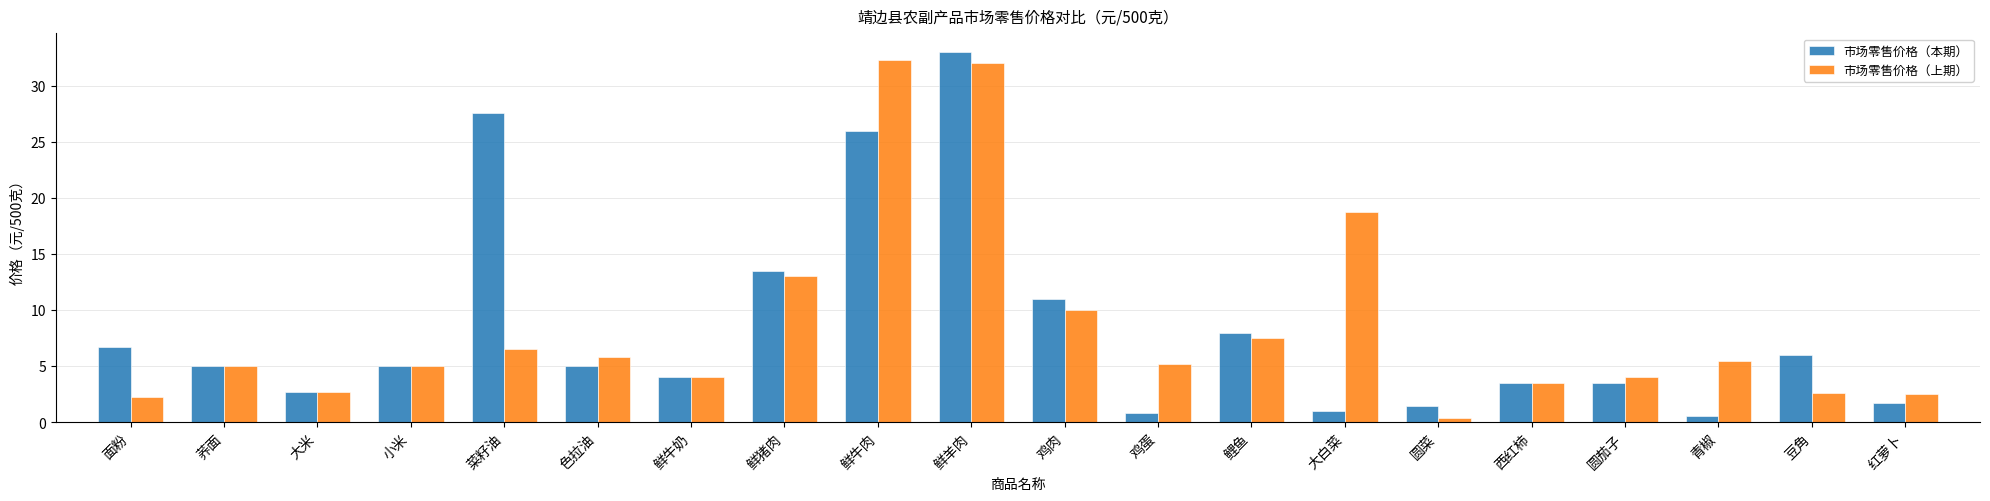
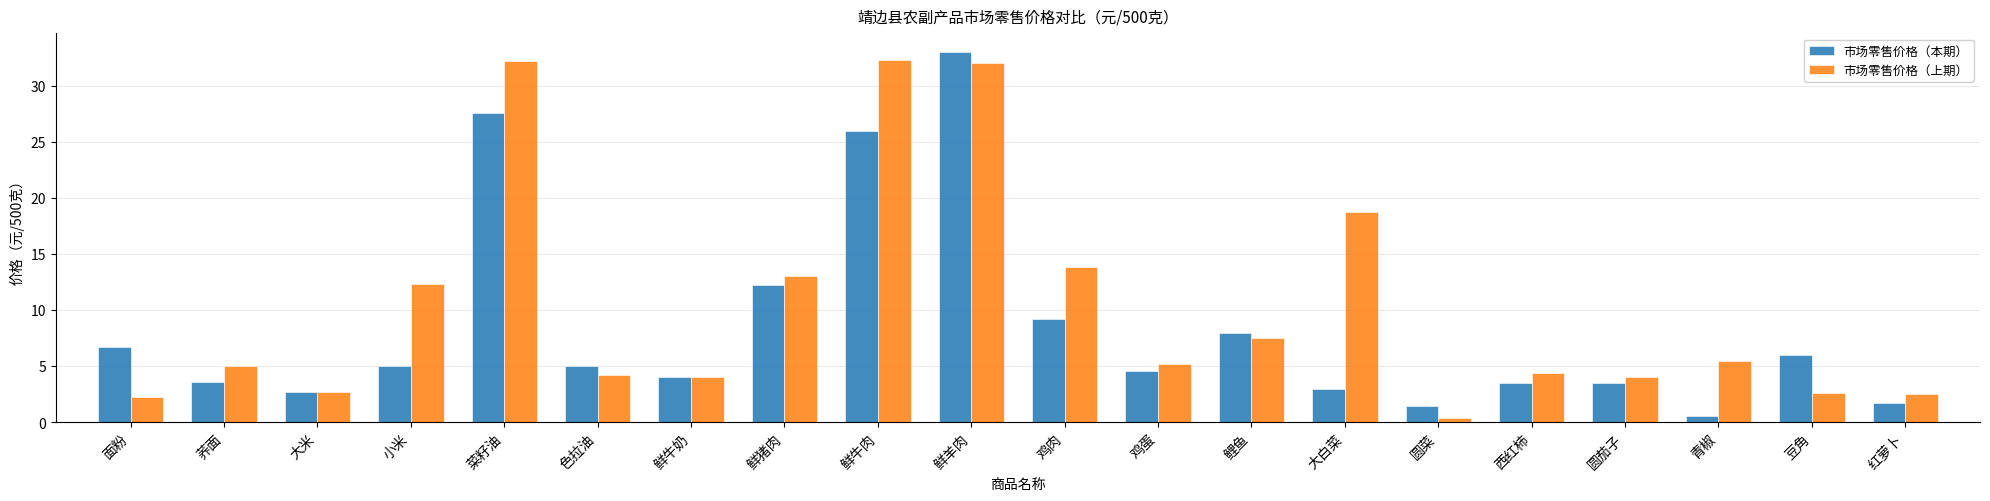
  {
    "市场零售价格（本期）": {
      "面粉": 6.7,
-     "荞面": 5.0,
+     "荞面": 3.6,
      "大米": 2.7,
      "小米": 5.0,
      "菜籽油": 27.6,
      "色拉油": 5.0,
      "鲜牛奶": 4.0,
-     "鲜猪肉": 13.5,
+     "鲜猪肉": 12.2,
      "鲜牛肉": 26.0,
      "鲜羊肉": 33.0,
-     "鸡肉": 11.0,
-     "鸡蛋": 0.8,
+     "鸡肉": 9.2,
+     "鸡蛋": 4.6,
      "鲤鱼": 8.0,
-     "大白菜": 1,
+     "大白菜": 3,
      "圆菜": 1.5,
      "西红柿": 3.5,
      "圆茄子": 3.5,
      "青椒": 0.6,
      "豆角": 6.0,
      "红萝卜": 1.7
    },
    "市场零售价格（上期）": {
      "面粉": 2.3,
      "荞面": 5.0,
      "大米": 2.7,
-     "小米": 5.0,
-     "菜籽油": 6.5,
-     "色拉油": 5.8,
+     "小米": 12.3,
+     "菜籽油": 32.2,
+     "色拉油": 4.2,
      "鲜牛奶": 4.0,
      "鲜猪肉": 13.0,
      "鲜牛肉": 32.3,
      "鲜羊肉": 32.0,
-     "鸡肉": 10.0,
+     "鸡肉": 13.8,
      "鸡蛋": 5.2,
      "鲤鱼": 7.5,
      "大白菜": 18.7,
      "圆菜": 0.4,
-     "西红柿": 3.5,
+     "西红柿": 4.4,
      "圆茄子": 4.0,
      "青椒": 5.5,
      "豆角": 2.6,
      "红萝卜": 2.5
    }
  }
